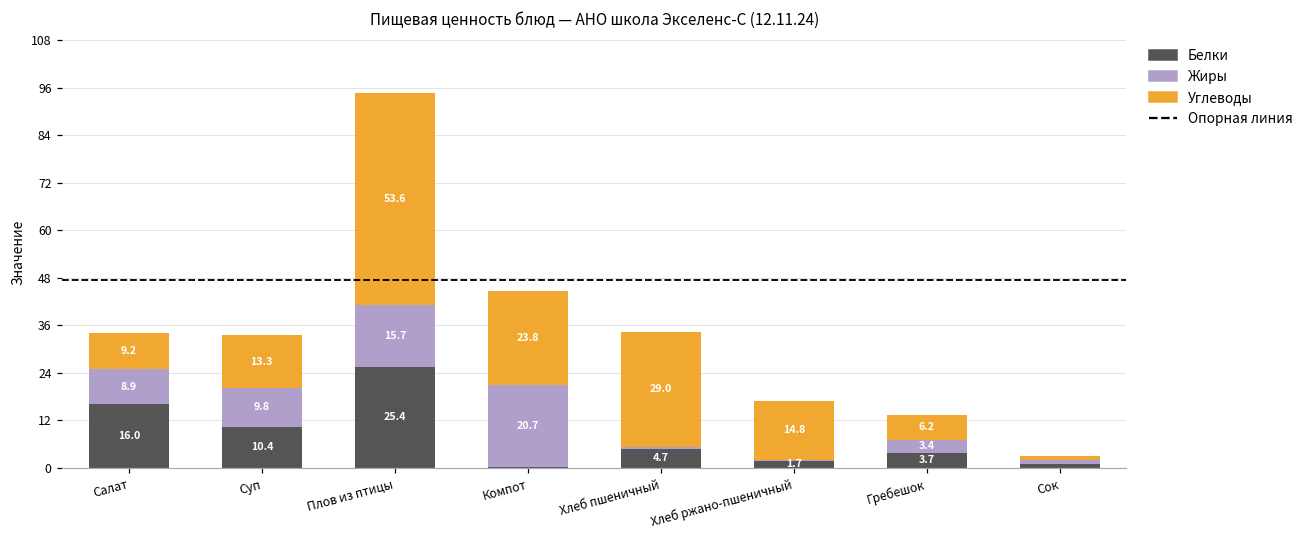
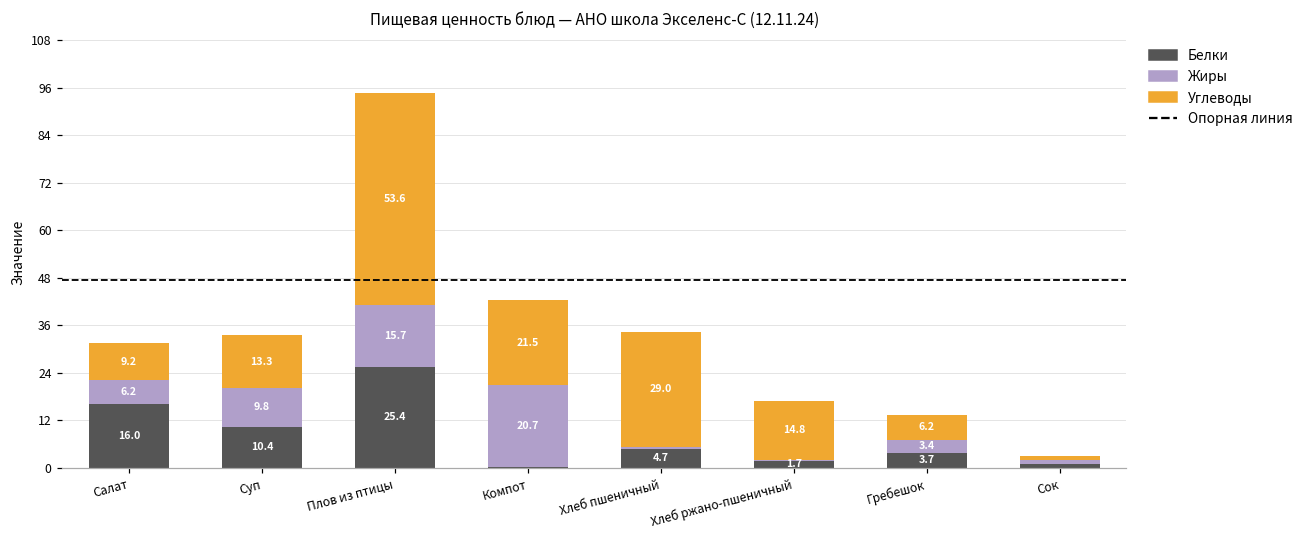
  {
    "Белки": {
      "Салат": 16.0,
      "Суп": 10.4,
      "Плов из птицы": 25.4,
      "Хлеб пшеничный": 4.7,
      "Хлеб ржано-пшеничный": 1.7,
      "Гребешок": 3.7
    },
    "Жиры": {
-     "Салат": 8.9,
+     "Салат": 6.2,
      "Суп": 9.8,
      "Плов из птицы": 15.7,
      "Компот": 20.7,
      "Гребешок": 3.4
    },
    "Углеводы": {
      "Салат": 9.2,
      "Суп": 13.3,
      "Плов из птицы": 53.6,
-     "Компот": 23.8,
+     "Компот": 21.5,
      "Хлеб пшеничный": 29.0,
      "Хлеб ржано-пшеничный": 14.8,
      "Гребешок": 6.2
    }
  }
